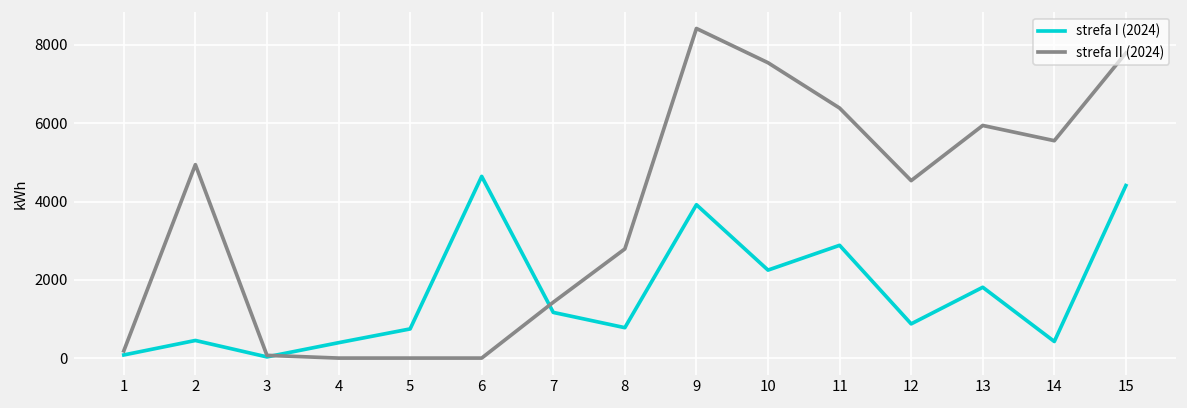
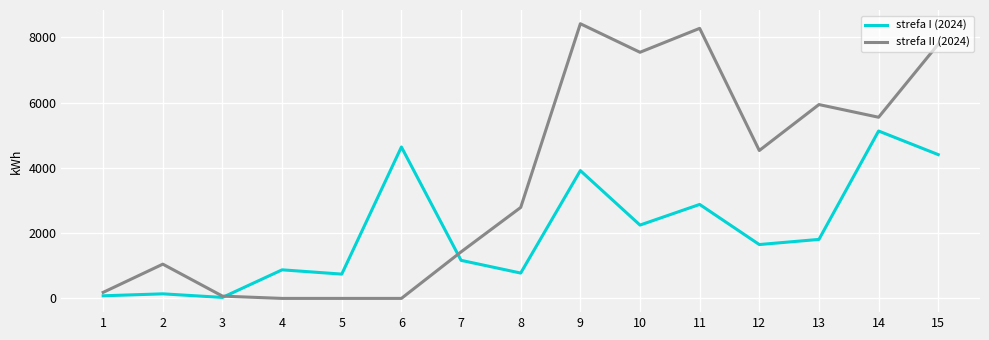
  {
    "strefa I (2024)": {
      "1": 100,
-     "2": 500,
-     "4": 400,
+     "2": 100,
+     "4": 900,
      "5": 700,
      "6": 4600,
      "7": 1200,
      "8": 800,
      "9": 3900,
      "10": 2200,
      "11": 2900,
-     "12": 900,
+     "12": 1700,
      "13": 1800,
-     "14": 400,
+     "14": 5100,
      "15": 4400
    },
    "strefa II (2024)": {
      "1": 200,
-     "2": 4900,
+     "2": 1100,
      "4": 0,
      "5": 0,
      "6": 0,
      "7": 1400,
      "8": 2800,
      "9": 8400,
      "10": 7500,
-     "11": 6400,
+     "11": 8300,
      "12": 4500,
      "13": 5900,
      "14": 5600
    }
  }
